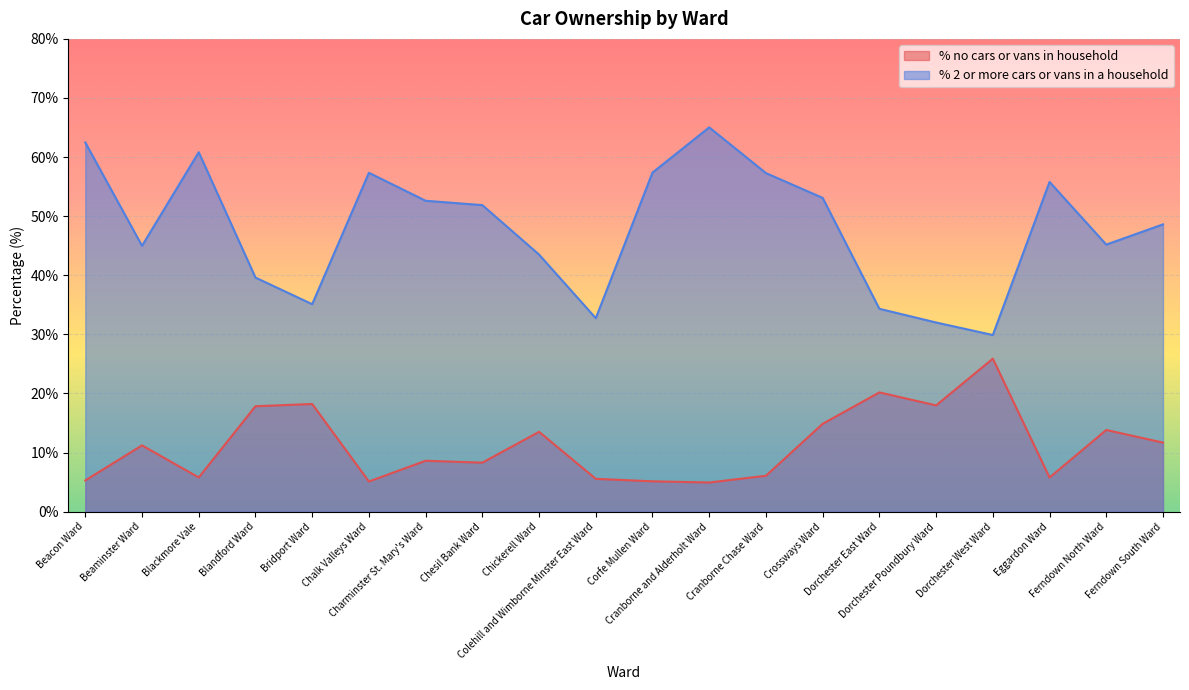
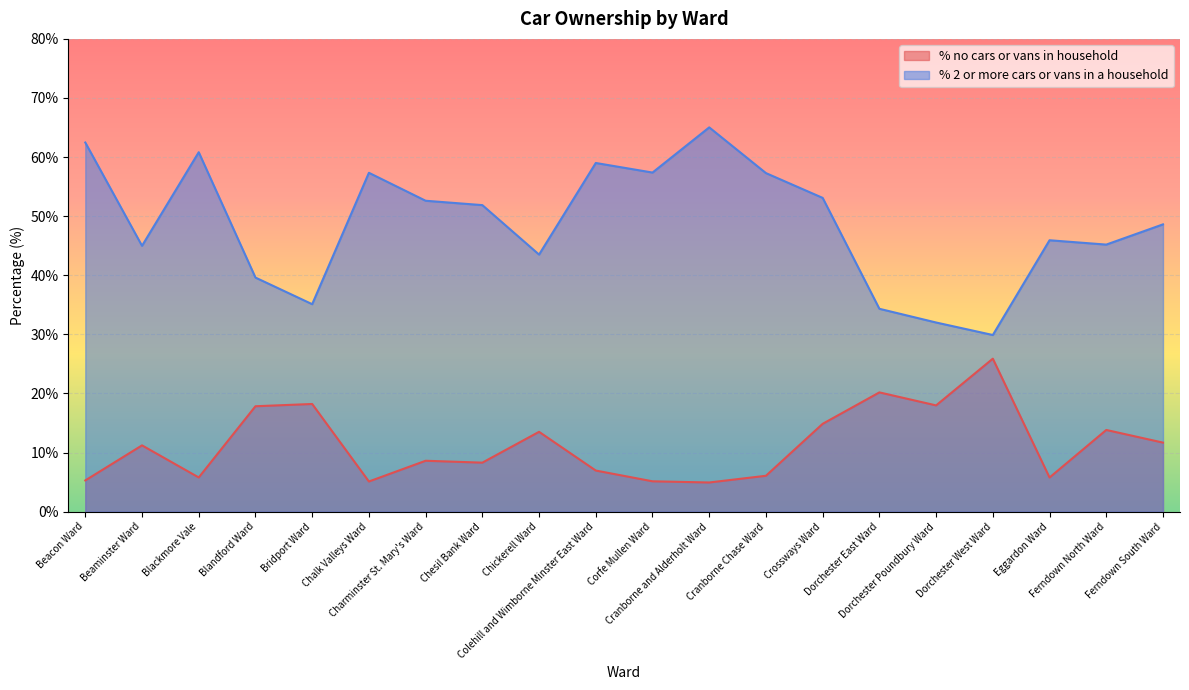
  {
    "% no cars or vans in household": {
      "Beacon Ward": "5%",
      "Beaminster Ward": "11%",
      "Blackmore Vale": "6%",
      "Blandford Ward": "18%",
      "Bridport Ward": "18%",
      "Chalk Valleys Ward": "5%",
      "Charminster St. Mary's Ward": "9%",
      "Chesil Bank Ward": "8%",
      "Chickerell Ward": "14%",
-     "Colehill and Wimborne Minster East Ward": "6%",
+     "Colehill and Wimborne Minster East Ward": "7%",
      "Corfe Mullen Ward": "5%",
      "Cranborne and Alderholt Ward": "5%",
      "Cranborne Chase Ward": "6%",
      "Crossways Ward": "15%",
      "Dorchester East Ward": "20%",
      "Dorchester Poundbury Ward": "18%",
      "Dorchester West Ward": "26%",
      "Eggardon Ward": "6%",
      "Ferndown North Ward": "14%",
      "Ferndown South Ward": "12%"
    },
    "% 2 or more cars or vans in a household": {
      "Beacon Ward": "62%",
      "Beaminster Ward": "45%",
      "Blackmore Vale": "61%",
      "Blandford Ward": "40%",
      "Bridport Ward": "35%",
      "Chalk Valleys Ward": "57%",
      "Charminster St. Mary's Ward": "53%",
      "Chesil Bank Ward": "52%",
      "Chickerell Ward": "43%",
-     "Colehill and Wimborne Minster East Ward": "33%",
+     "Colehill and Wimborne Minster East Ward": "59%",
      "Corfe Mullen Ward": "57%",
      "Cranborne and Alderholt Ward": "65%",
      "Cranborne Chase Ward": "57%",
      "Crossways Ward": "53%",
      "Dorchester East Ward": "34%",
      "Dorchester Poundbury Ward": "32%",
      "Dorchester West Ward": "30%",
-     "Eggardon Ward": "56%",
+     "Eggardon Ward": "46%",
      "Ferndown North Ward": "45%",
      "Ferndown South Ward": "49%"
    }
  }
